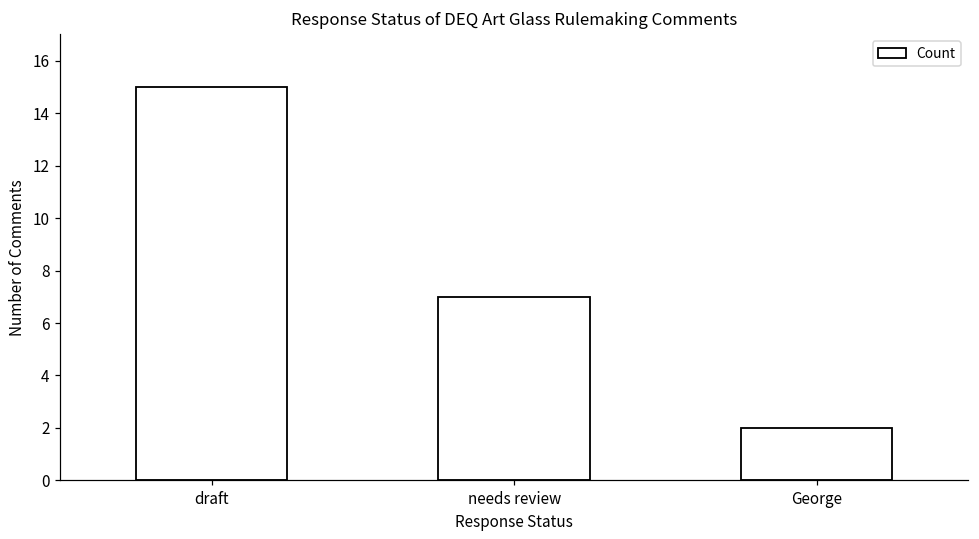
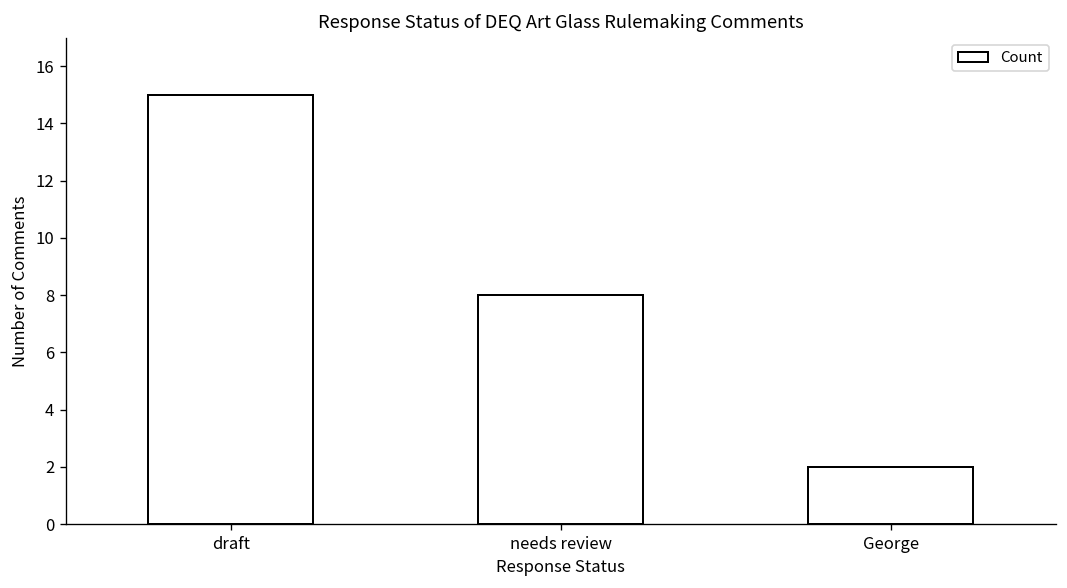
  {
    "draft": 15,
-   "needs review": 7,
+   "needs review": 8,
    "George": 2
  }
